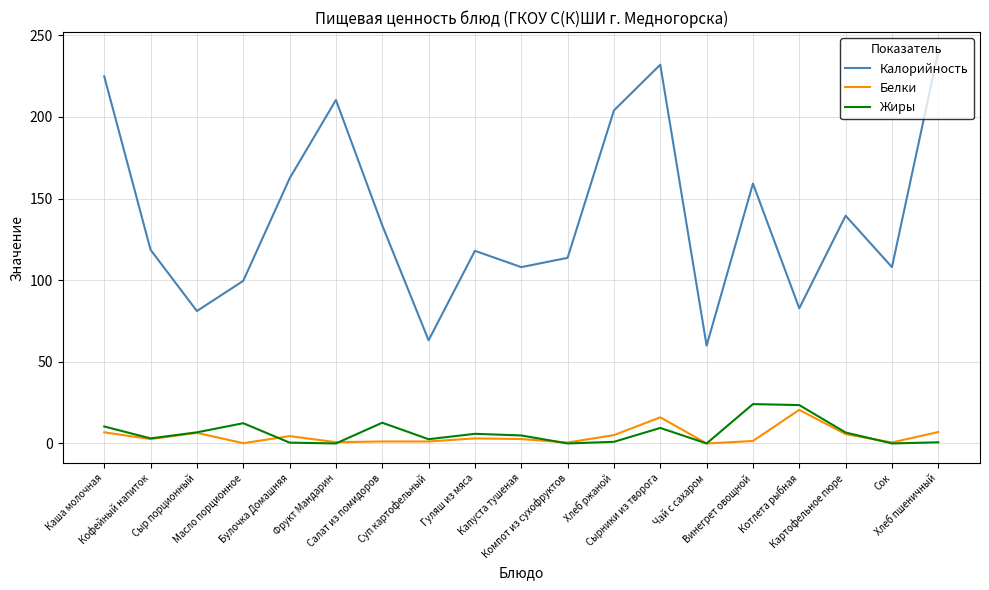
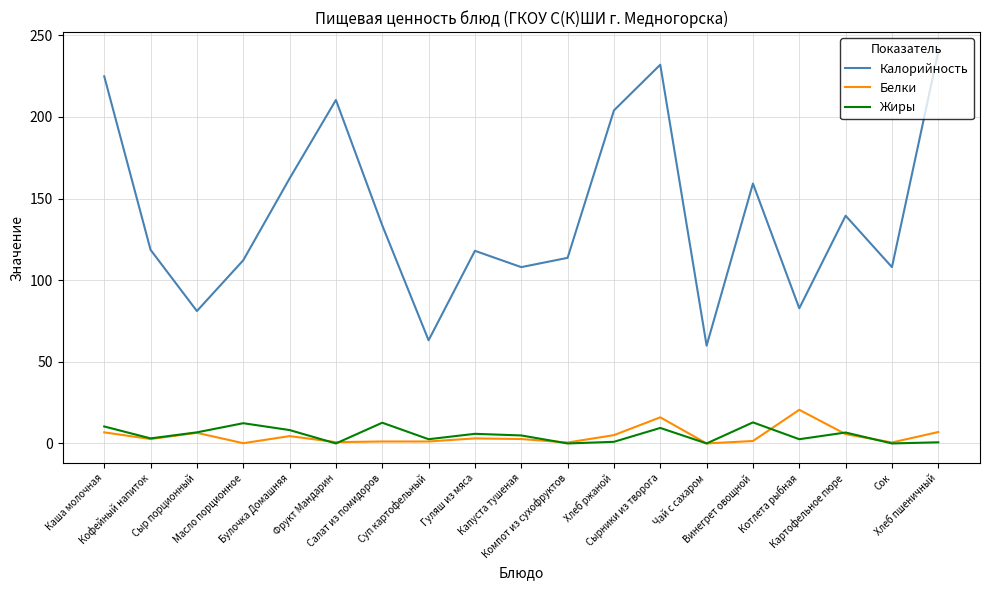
  {
    "Калорийность": {
      "Каша молочная": 225,
      "Кофейный напиток": 119,
      "Сыр порционный": 81,
-     "Масло порционное": 100,
+     "Масло порционное": 112,
      "Булочка Домашняя": 162,
      "Фрукт Мандарин": 210,
      "Салат из помидоров": 134,
      "Суп картофельный": 63,
      "Гуляш из мяса": 118,
      "Капуста тушеная": 108,
      "Компот из сухофруктов": 114,
      "Хлеб ржаной": 204,
      "Сырники из творога": 232,
      "Чай с сахаром": 60,
      "Винегрет овощной": 159,
      "Котлета рыбная": 83,
      "Картофельное пюре": 140,
      "Сок": 108
    },
    "Белки": {
      "Каша молочная": 7,
      "Масло порционное": 0,
      "Булочка Домашняя": 5,
      "Салат из помидоров": 1,
      "Гуляш из мяса": 3,
      "Капуста тушеная": 3,
      "Хлеб ржаной": 5,
      "Сырники из творога": 16,
      "Винегрет овощной": 2,
      "Котлета рыбная": 21,
      "Хлеб пшеничный": 7
    },
    "Жиры": {
      "Каша молочная": 10,
      "Масло порционное": 12,
-     "Булочка Домашняя": 1,
+     "Булочка Домашняя": 8,
      "Салат из помидоров": 13,
      "Гуляш из мяса": 6,
      "Капуста тушеная": 5,
      "Хлеб ржаной": 1,
      "Сырники из творога": 10,
-     "Винегрет овощной": 24,
-     "Котлета рыбная": 24,
+     "Винегрет овощной": 13,
+     "Котлета рыбная": 3,
      "Хлеб пшеничный": 1
    }
  }
